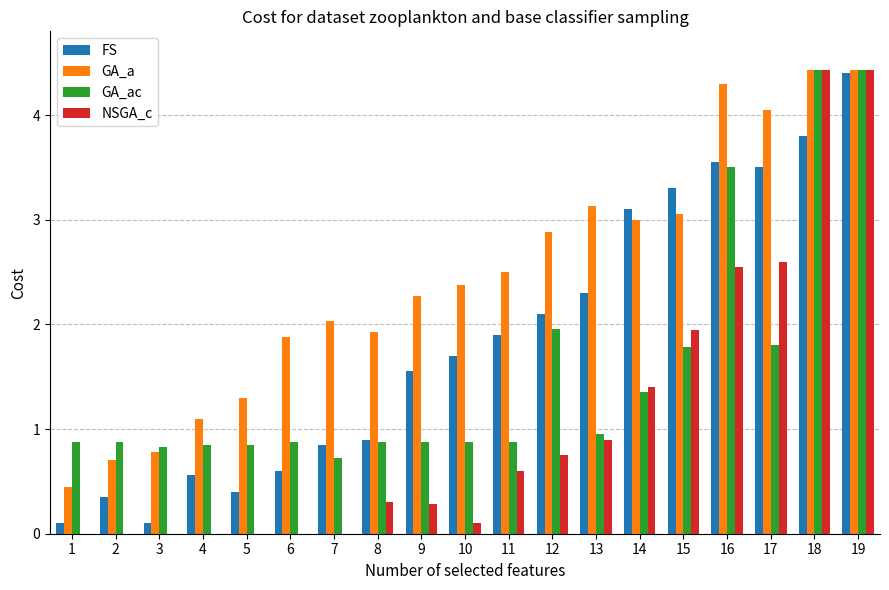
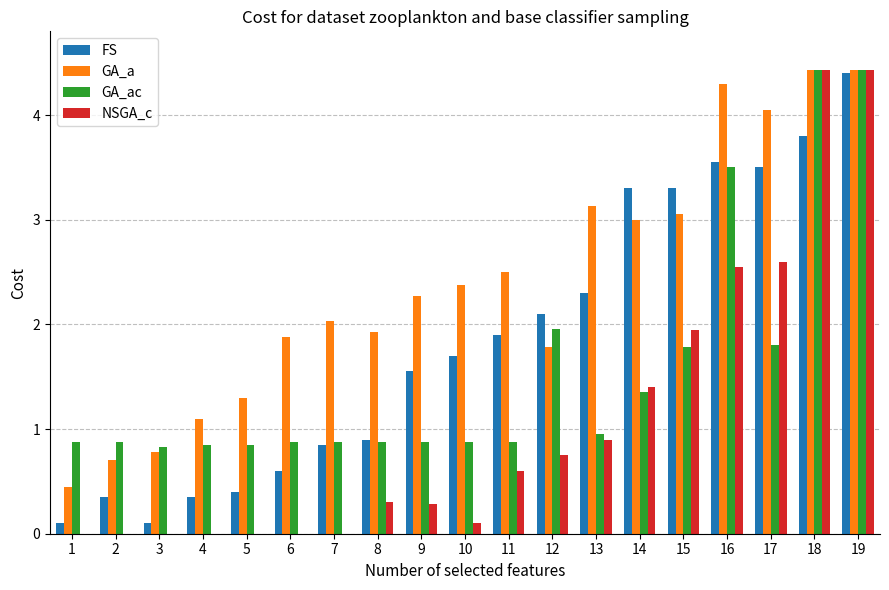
  {
    "FS": {
      "1": 0.10,
      "2": 0.35,
      "3": 0.10,
-     "4": 0.56,
+     "4": 0.35,
      "5": 0.40,
      "6": 0.60,
      "7": 0.85,
      "8": 0.90,
      "9": 1.55,
      "10": 1.70,
      "11": 1.90,
      "12": 2.10,
      "13": 2.30,
-     "14": 3.1,
+     "14": 3.3,
      "15": 3.30,
      "16": 3.55,
      "17": 3.50,
      "18": 3.80,
      "19": 4.40
    },
    "GA_a": {
      "1": 0.45,
      "2": 0.70,
      "3": 0.78,
      "4": 1.10,
      "5": 1.30,
      "6": 1.88,
      "7": 2.03,
      "8": 1.93,
      "9": 2.27,
      "10": 2.38,
      "11": 2.50,
-     "12": 2.88,
+     "12": 1.78,
      "13": 3.13,
      "14": 3.00,
      "15": 3.05,
      "16": 4.30,
      "17": 4.05,
      "18": 4.43,
      "19": 4.43
    },
    "GA_ac": {
      "1": 0.88,
      "2": 0.88,
      "3": 0.83,
      "4": 0.85,
      "5": 0.85,
      "6": 0.88,
-     "7": 0.72,
+     "7": 0.88,
      "8": 0.88,
      "9": 0.88,
      "10": 0.88,
      "11": 0.88,
      "12": 1.96,
      "13": 0.95,
      "14": 1.35,
      "15": 1.78,
      "16": 3.50,
      "17": 1.80,
      "18": 4.43,
      "19": 4.43
    },
    "NSGA_c": {
      "1": 0.00,
      "2": 0.00,
      "3": 0.00,
      "4": 0.00,
      "5": 0.00,
      "6": 0.00,
      "7": 0.00,
      "8": 0.30,
      "9": 0.28,
      "10": 0.10,
      "11": 0.60,
      "12": 0.75,
      "13": 0.90,
      "14": 1.40,
      "15": 1.95,
      "16": 2.55,
      "17": 2.60,
      "18": 4.43,
      "19": 4.43
    }
  }
